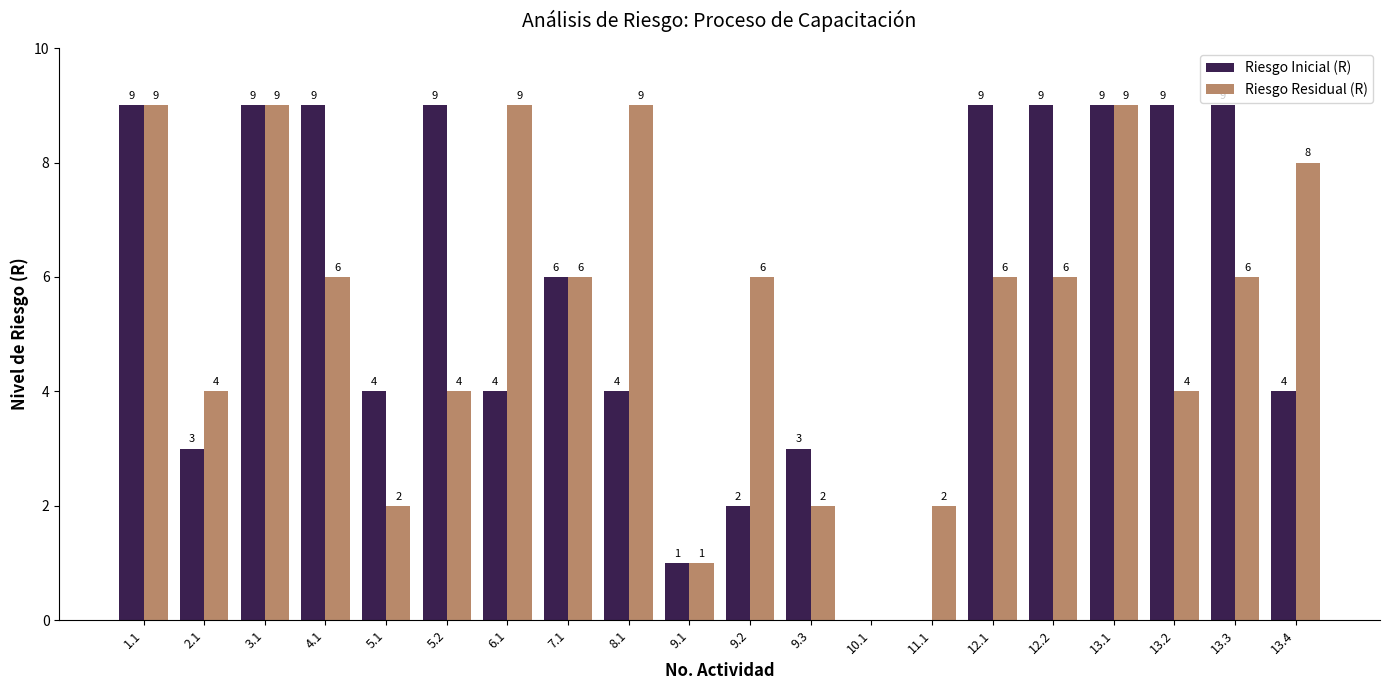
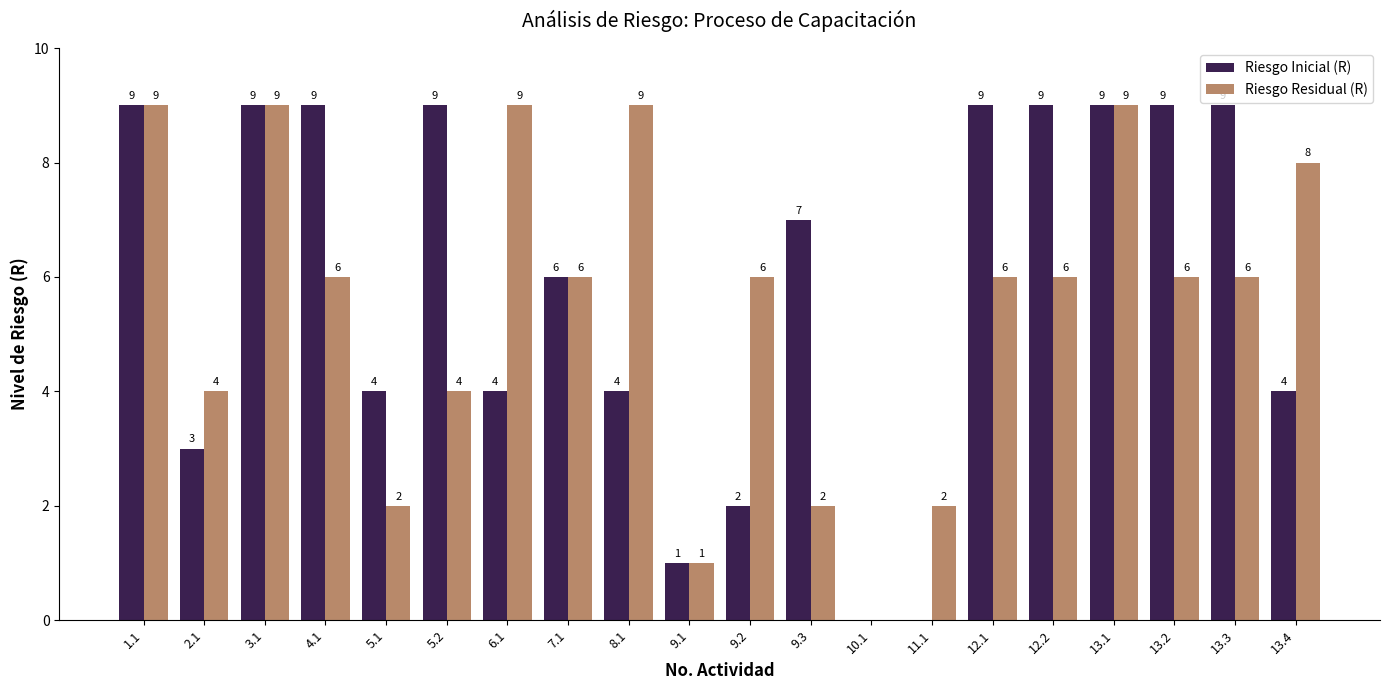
  {
    "Riesgo Inicial (R)": {
      "1.1": 9,
      "2.1": 3,
      "3.1": 9,
      "4.1": 9,
      "5.1": 4,
      "5.2": 9,
      "6.1": 4,
      "7.1": 6,
      "8.1": 4,
      "9.1": 1,
      "9.2": 2,
-     "9.3": 3,
+     "9.3": 7,
      "12.1": 9,
      "12.2": 9,
      "13.1": 9,
      "13.2": 9,
      "13.4": 4
    },
    "Riesgo Residual (R)": {
      "1.1": 9,
      "2.1": 4,
      "3.1": 9,
      "4.1": 6,
      "5.1": 2,
      "5.2": 4,
      "6.1": 9,
      "7.1": 6,
      "8.1": 9,
      "9.1": 1,
      "9.2": 6,
      "9.3": 2,
      "11.1": 2,
      "12.1": 6,
      "12.2": 6,
      "13.1": 9,
-     "13.2": 4,
+     "13.2": 6,
      "13.3": 6,
      "13.4": 8
    }
  }
